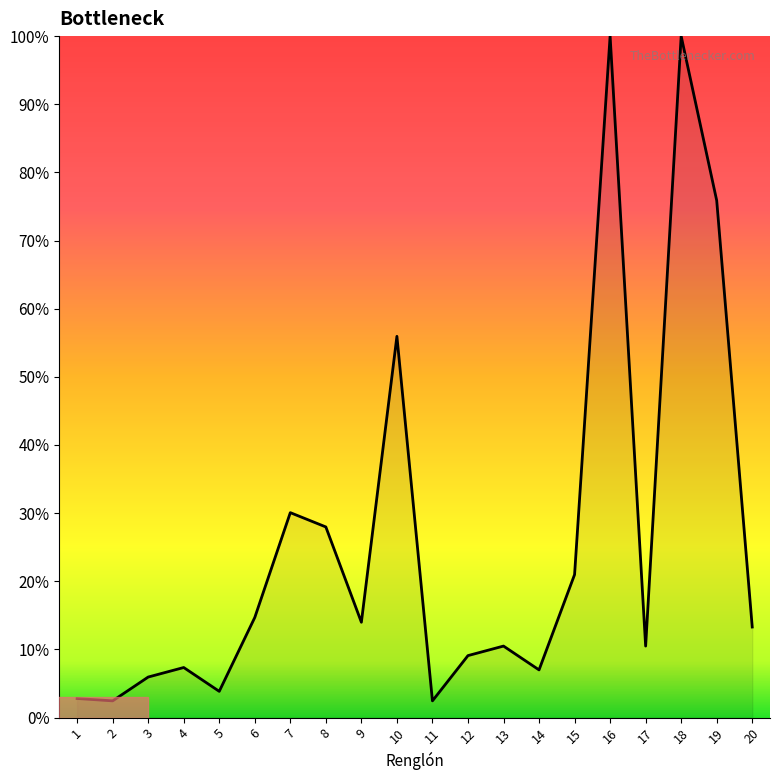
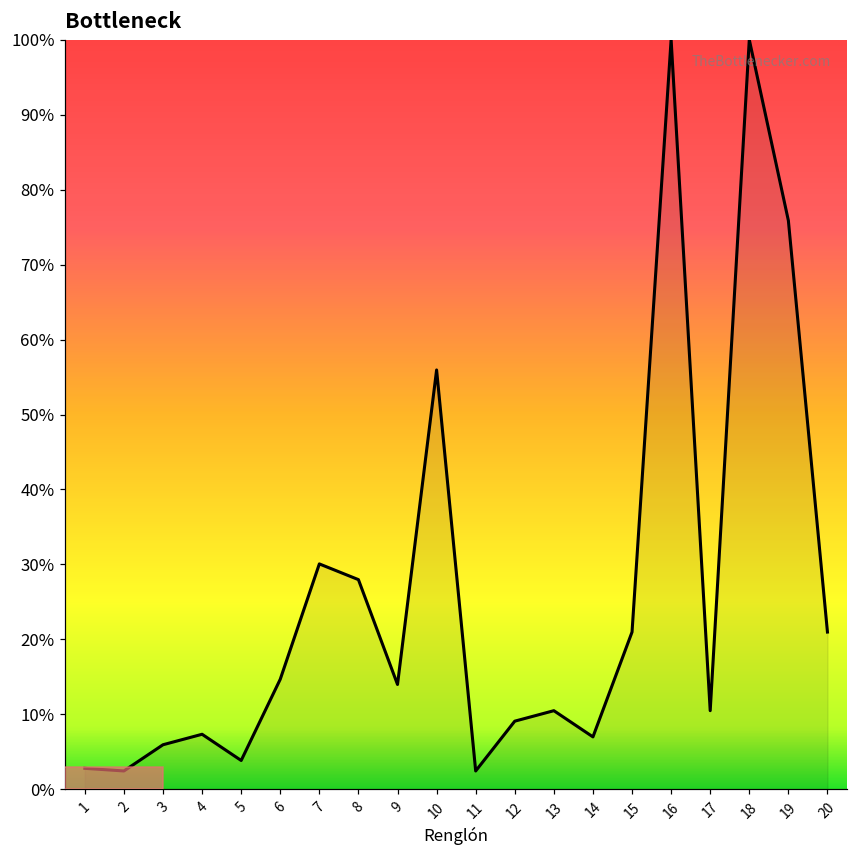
  {
    "3": "6%",
    "4": "7%",
    "5": "4%",
    "6": "15%",
    "7": "30%",
    "8": "28%",
    "9": "14%",
    "10": "56%",
    "11": "2%",
    "12": "9%",
    "13": "10%",
    "14": "7%",
    "15": "21%",
    "16": "100%",
    "17": "10%",
    "18": "100%",
    "19": "76%",
-   "20": "13%"
+   "20": "21%"
  }
